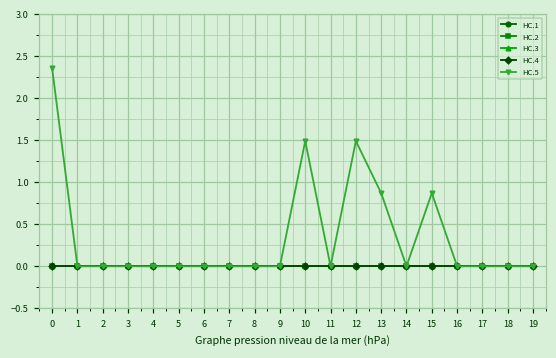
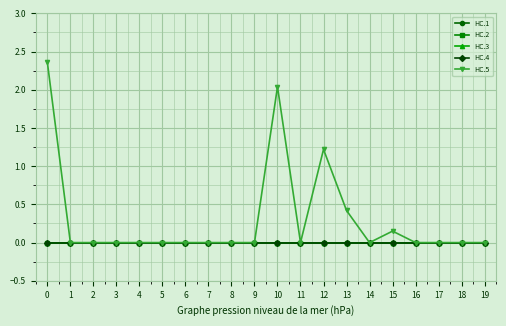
  {
    "HC.4": {
      "0": 0.0,
      "10": 0.0,
      "12": 0.0,
      "13": 0.0,
      "15": 0.0
    },
    "HC.5": {
      "0": 2.4,
-     "10": 1.5,
-     "12": 1.5,
-     "13": 0.9,
-     "15": 0.9
+     "10": 2.0,
+     "12": 1.2,
+     "13": 0.4,
+     "15": 0.2
    }
  }
